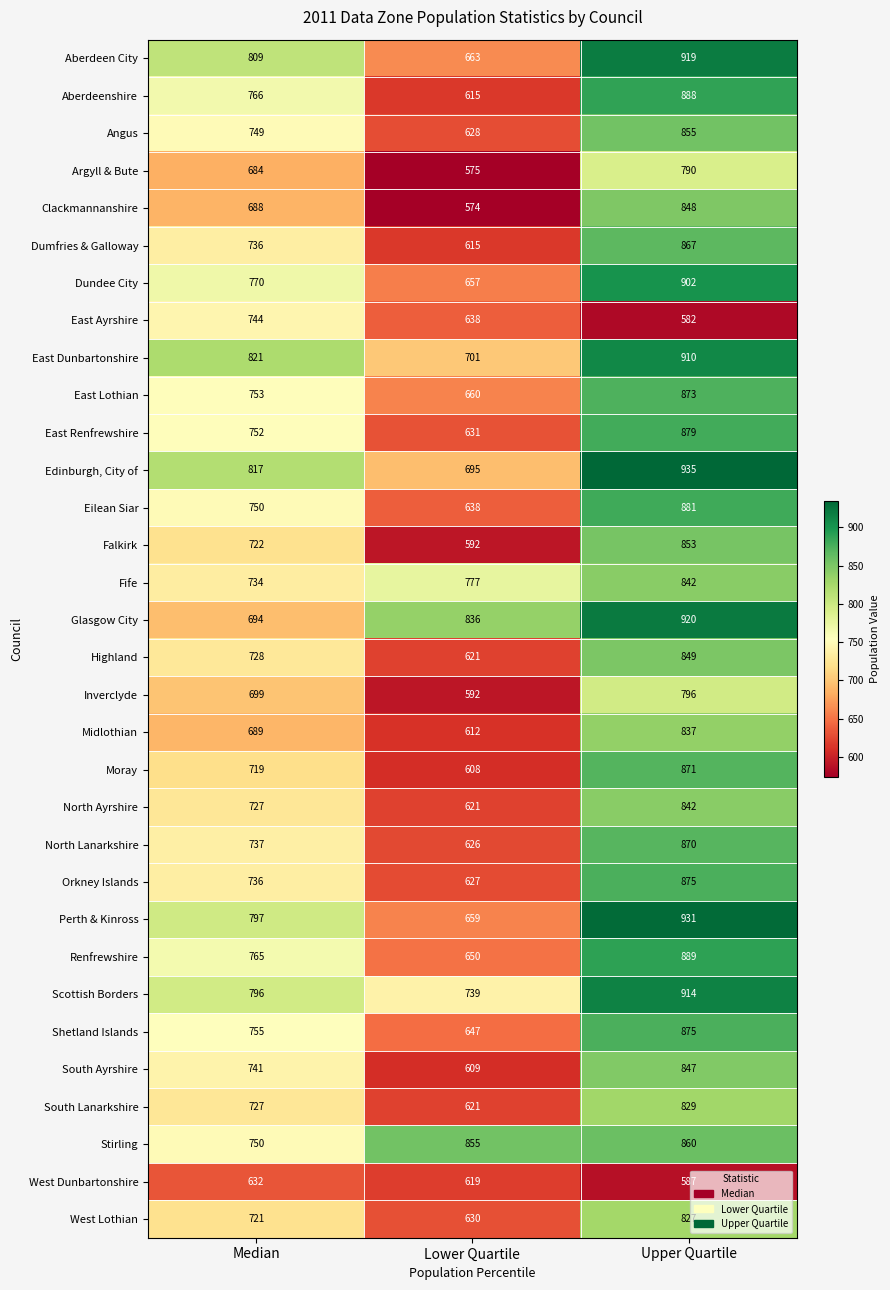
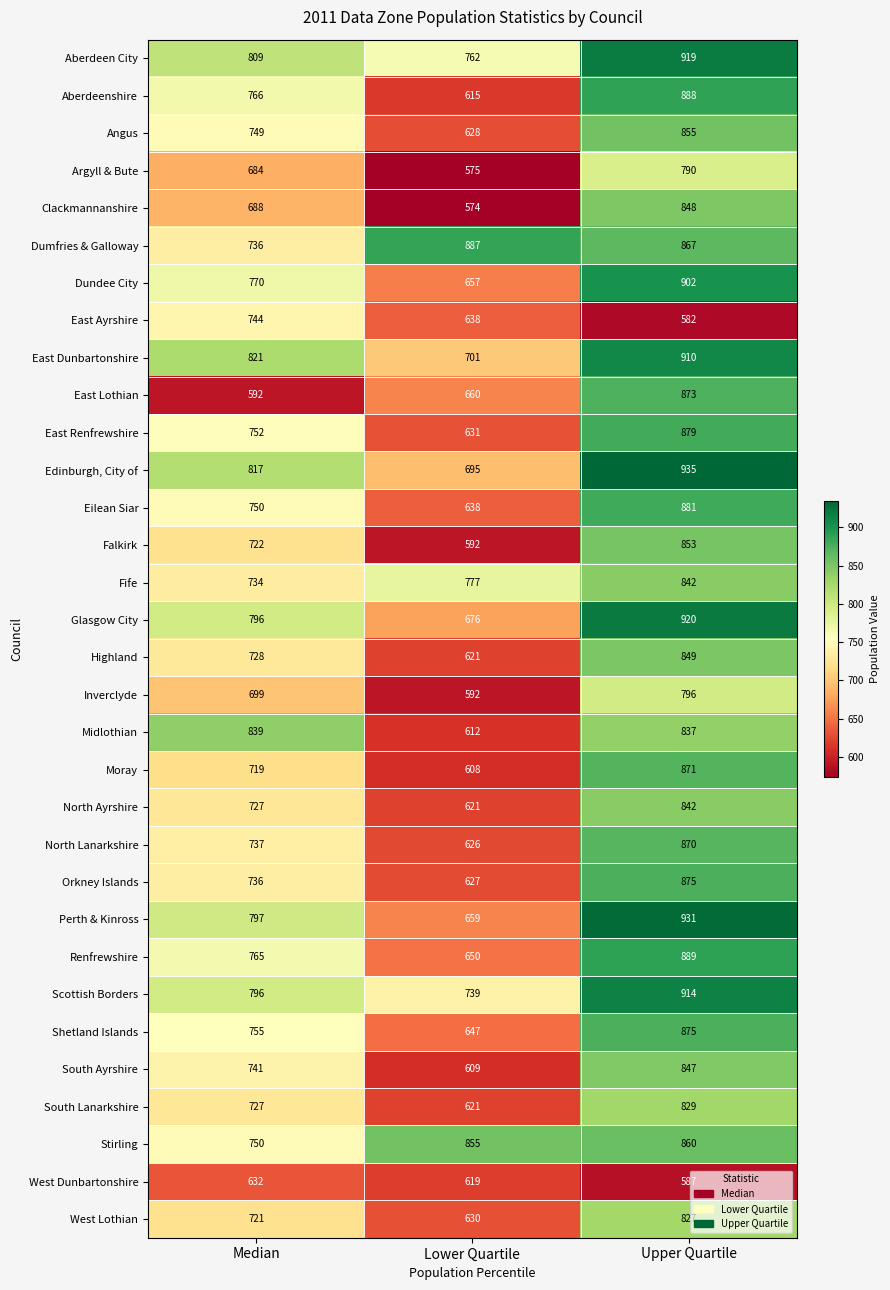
  {
    "Aberdeen City": {
      "Median": 809,
-     "Lower Quartile": 663,
+     "Lower Quartile": 762,
      "Upper Quartile": 919
    },
    "Aberdeenshire": {
      "Median": 766,
      "Lower Quartile": 615,
      "Upper Quartile": 888
    },
    "Angus": {
      "Median": 749,
      "Lower Quartile": 628,
      "Upper Quartile": 855
    },
    "Argyll & Bute": {
      "Median": 684,
      "Lower Quartile": 575,
      "Upper Quartile": 790
    },
    "Clackmannanshire": {
      "Median": 688,
      "Lower Quartile": 574,
      "Upper Quartile": 848
    },
    "Dumfries & Galloway": {
      "Median": 736,
-     "Lower Quartile": 615,
+     "Lower Quartile": 887,
      "Upper Quartile": 867
    },
    "Dundee City": {
      "Median": 770,
      "Lower Quartile": 657,
      "Upper Quartile": 902
    },
    "East Ayrshire": {
      "Median": 744,
      "Lower Quartile": 638,
      "Upper Quartile": 582
    },
    "East Dunbartonshire": {
      "Median": 821,
      "Lower Quartile": 701,
      "Upper Quartile": 910
    },
    "East Lothian": {
-     "Median": 753,
+     "Median": 592,
      "Lower Quartile": 660,
      "Upper Quartile": 873
    },
    "East Renfrewshire": {
      "Median": 752,
      "Lower Quartile": 631,
      "Upper Quartile": 879
    },
    "Edinburgh, City of": {
      "Median": 817,
      "Lower Quartile": 695,
      "Upper Quartile": 935
    },
    "Eilean Siar": {
      "Median": 750,
      "Lower Quartile": 638,
      "Upper Quartile": 881
    },
    "Falkirk": {
      "Median": 722,
      "Lower Quartile": 592,
      "Upper Quartile": 853
    },
    "Fife": {
      "Median": 734,
      "Lower Quartile": 777,
      "Upper Quartile": 842
    },
    "Glasgow City": {
-     "Median": 694,
-     "Lower Quartile": 836,
+     "Median": 796,
+     "Lower Quartile": 676,
      "Upper Quartile": 920
    },
    "Highland": {
      "Median": 728,
      "Lower Quartile": 621,
      "Upper Quartile": 849
    },
    "Inverclyde": {
      "Median": 699,
      "Lower Quartile": 592,
      "Upper Quartile": 796
    },
    "Midlothian": {
-     "Median": 689,
+     "Median": 839,
      "Lower Quartile": 612,
      "Upper Quartile": 837
    },
    "Moray": {
      "Median": 719,
      "Lower Quartile": 608,
      "Upper Quartile": 871
    },
    "North Ayrshire": {
      "Median": 727,
      "Lower Quartile": 621,
      "Upper Quartile": 842
    },
    "North Lanarkshire": {
      "Median": 737,
      "Lower Quartile": 626,
      "Upper Quartile": 870
    },
    "Orkney Islands": {
      "Median": 736,
      "Lower Quartile": 627,
      "Upper Quartile": 875
    },
    "Perth & Kinross": {
      "Median": 797,
      "Lower Quartile": 659,
      "Upper Quartile": 931
    },
    "Renfrewshire": {
      "Median": 765,
      "Lower Quartile": 650,
      "Upper Quartile": 889
    },
    "Scottish Borders": {
      "Median": 796,
      "Lower Quartile": 739,
      "Upper Quartile": 914
    },
    "Shetland Islands": {
      "Median": 755,
      "Lower Quartile": 647,
      "Upper Quartile": 875
    },
    "South Ayrshire": {
      "Median": 741,
      "Lower Quartile": 609,
      "Upper Quartile": 847
    },
    "South Lanarkshire": {
      "Median": 727,
      "Lower Quartile": 621,
      "Upper Quartile": 829
    },
    "Stirling": {
      "Median": 750,
      "Lower Quartile": 855,
      "Upper Quartile": 860
    },
    "West Dunbartonshire": {
      "Median": 632,
      "Lower Quartile": 619
    },
    "West Lothian": {
      "Median": 721,
      "Lower Quartile": 630
    }
  }
